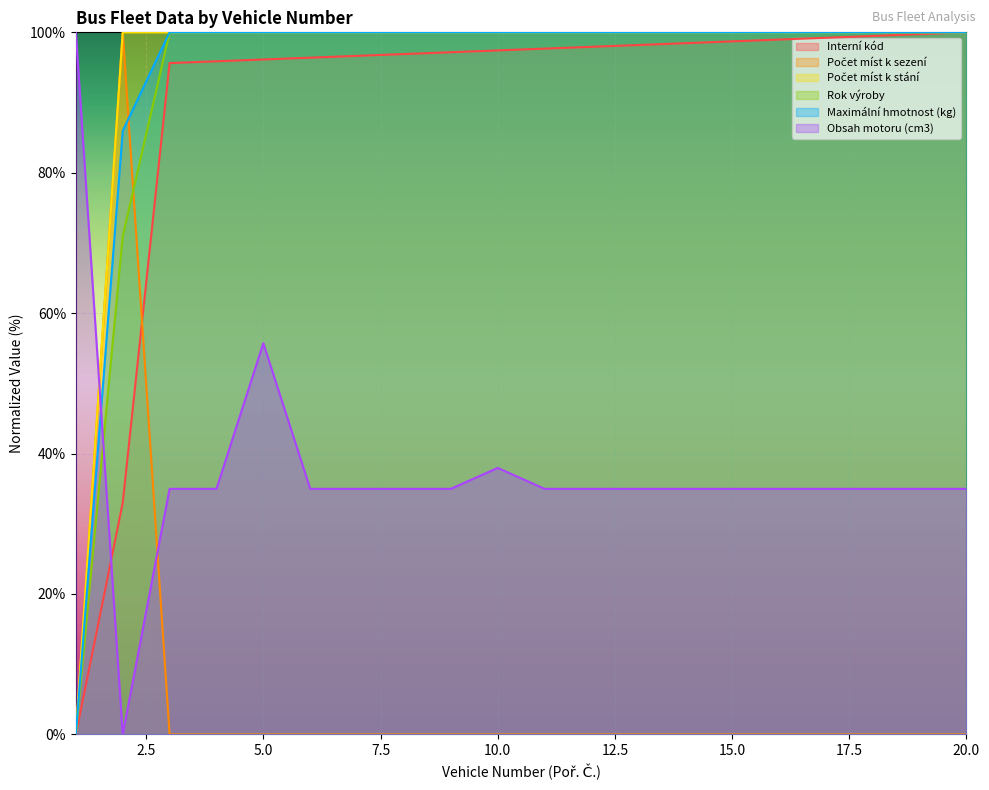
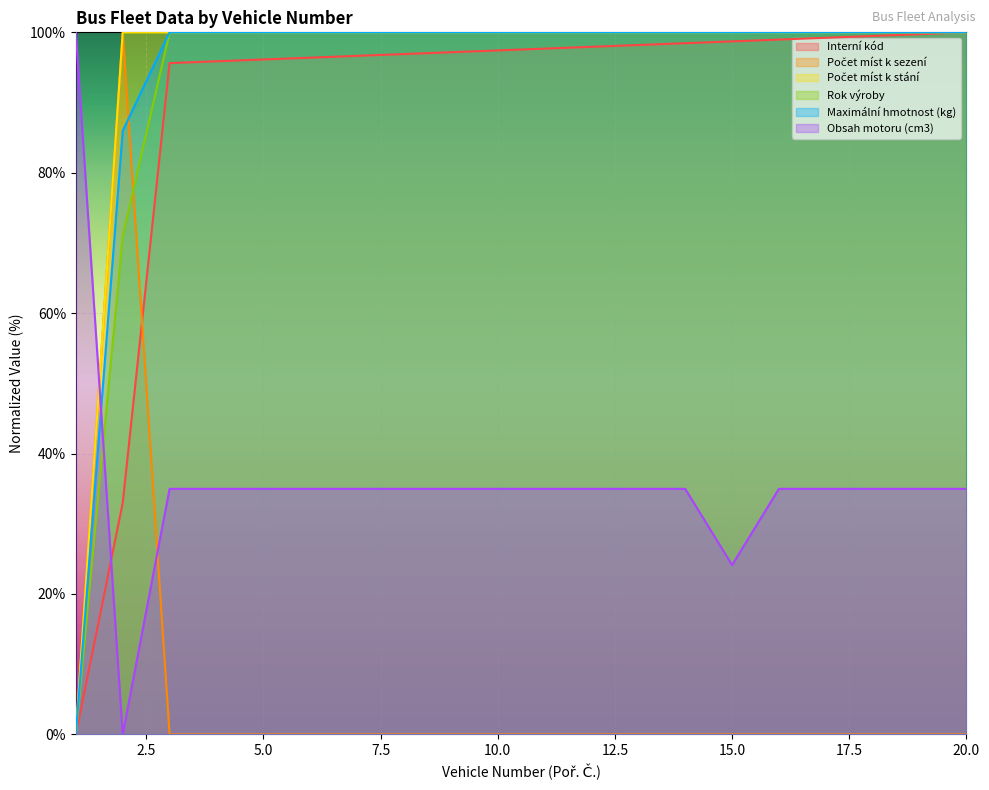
  {
    "Obsah motoru (cm3)": {
-     "5.0": "56%",
-     "10.0": "38%",
-     "15.0": "35%",
+     "5.0": "35%",
+     "10.0": "35%",
+     "15.0": "24%",
      "20.0": "35%"
    }
  }
